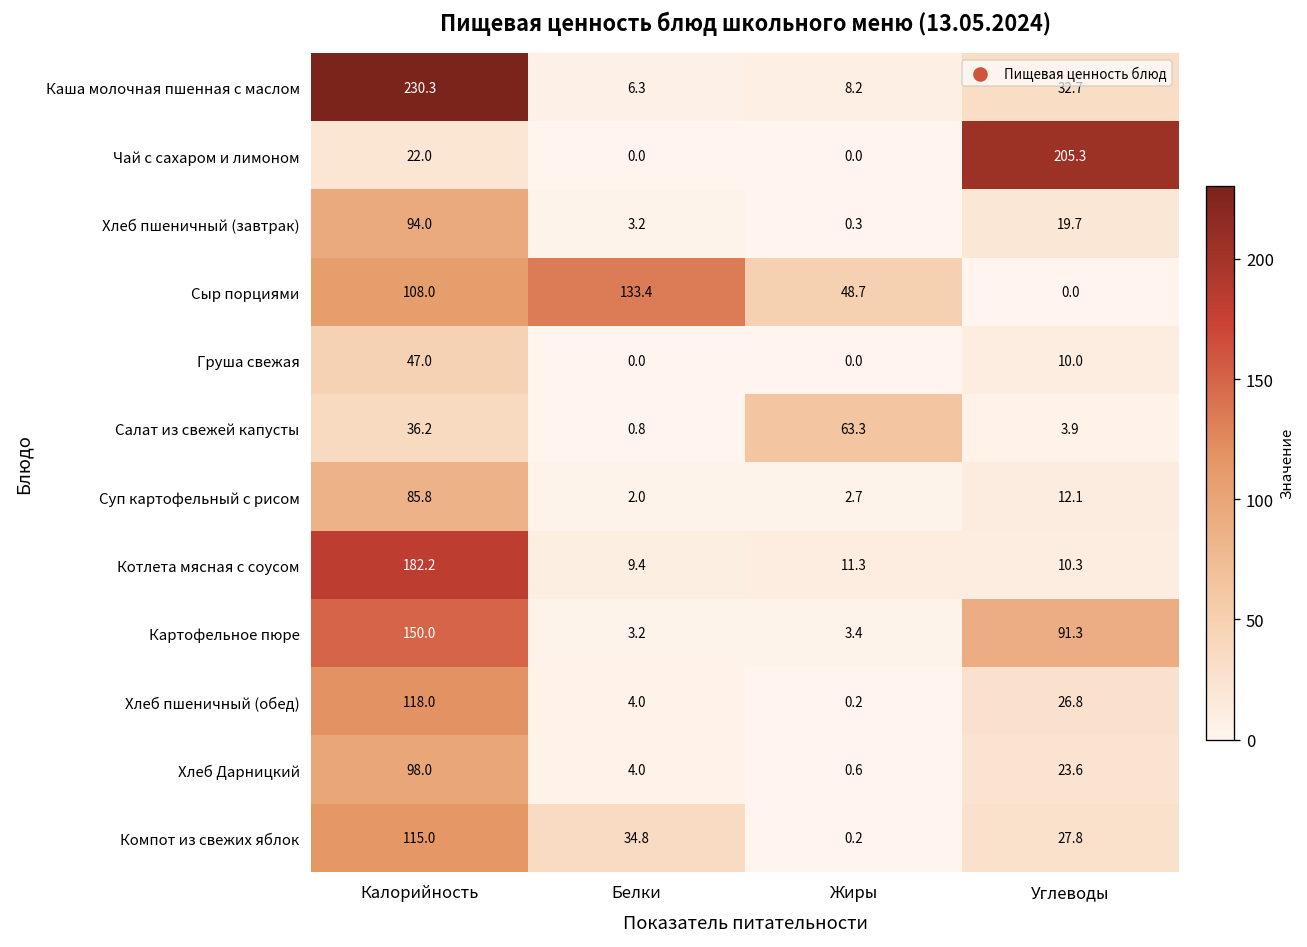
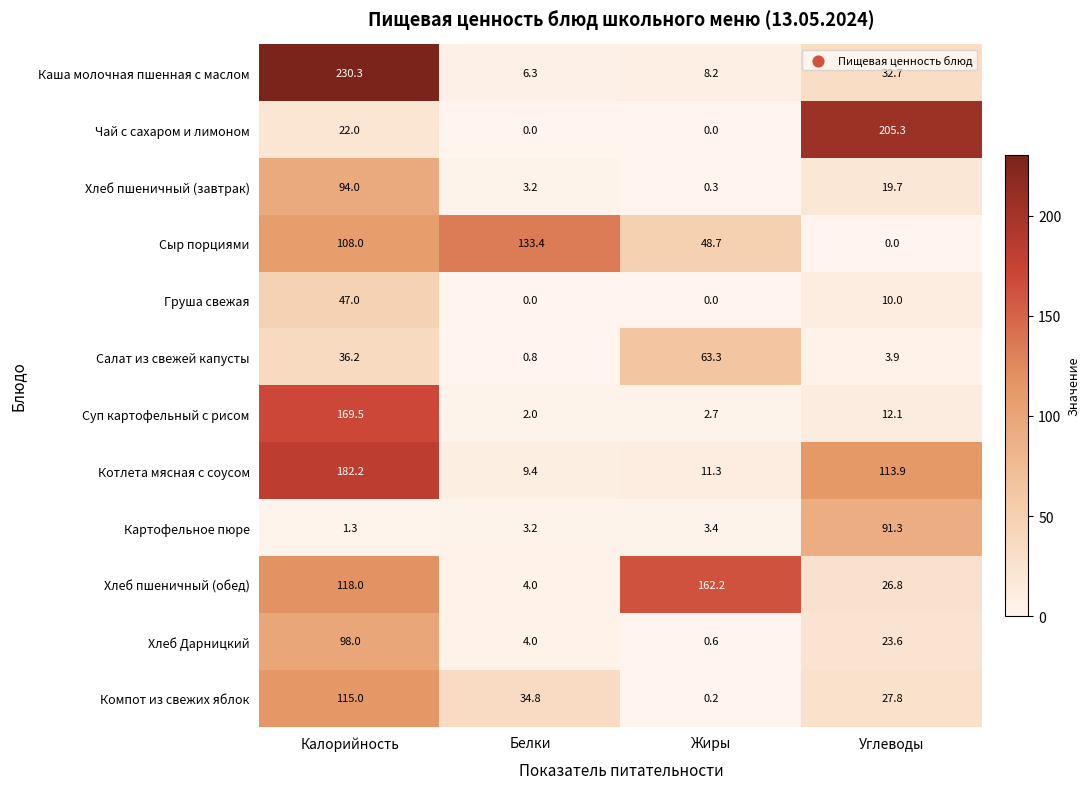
  {
    "Каша молочная пшенная с маслом": {
      "Калорийность": 230.3,
      "Белки": 6.3,
      "Жиры": 8.2
    },
    "Чай с сахаром и лимоном": {
      "Калорийность": 22.0,
      "Белки": 0.0,
      "Жиры": 0.0,
      "Углеводы": 205.3
    },
    "Хлеб пшеничный (завтрак)": {
      "Калорийность": 94.0,
      "Белки": 3.2,
      "Жиры": 0.3,
      "Углеводы": 19.7
    },
    "Сыр порциями": {
      "Калорийность": 108.0,
      "Белки": 133.4,
      "Жиры": 48.7,
      "Углеводы": 0.0
    },
    "Груша свежая": {
      "Калорийность": 47.0,
      "Белки": 0.0,
      "Жиры": 0.0,
      "Углеводы": 10.0
    },
    "Салат из свежей капусты": {
      "Калорийность": 36.2,
      "Белки": 0.8,
      "Жиры": 63.3,
      "Углеводы": 3.9
    },
    "Суп картофельный с рисом": {
-     "Калорийность": 85.8,
+     "Калорийность": 169.5,
      "Белки": 2.0,
      "Жиры": 2.7,
      "Углеводы": 12.1
    },
    "Котлета мясная с соусом": {
      "Калорийность": 182.2,
      "Белки": 9.4,
      "Жиры": 11.3,
-     "Углеводы": 10.3
+     "Углеводы": 113.9
    },
    "Картофельное пюре": {
-     "Калорийность": 150.0,
+     "Калорийность": 1.3,
      "Белки": 3.2,
      "Жиры": 3.4,
      "Углеводы": 91.3
    },
    "Хлеб пшеничный (обед)": {
      "Калорийность": 118.0,
      "Белки": 4.0,
-     "Жиры": 0.2,
+     "Жиры": 162.2,
      "Углеводы": 26.8
    },
    "Хлеб Дарницкий": {
      "Калорийность": 98.0,
      "Белки": 4.0,
      "Жиры": 0.6,
      "Углеводы": 23.6
    },
    "Компот из свежих яблок": {
      "Калорийность": 115.0,
      "Белки": 34.8,
      "Жиры": 0.2,
      "Углеводы": 27.8
    }
  }
